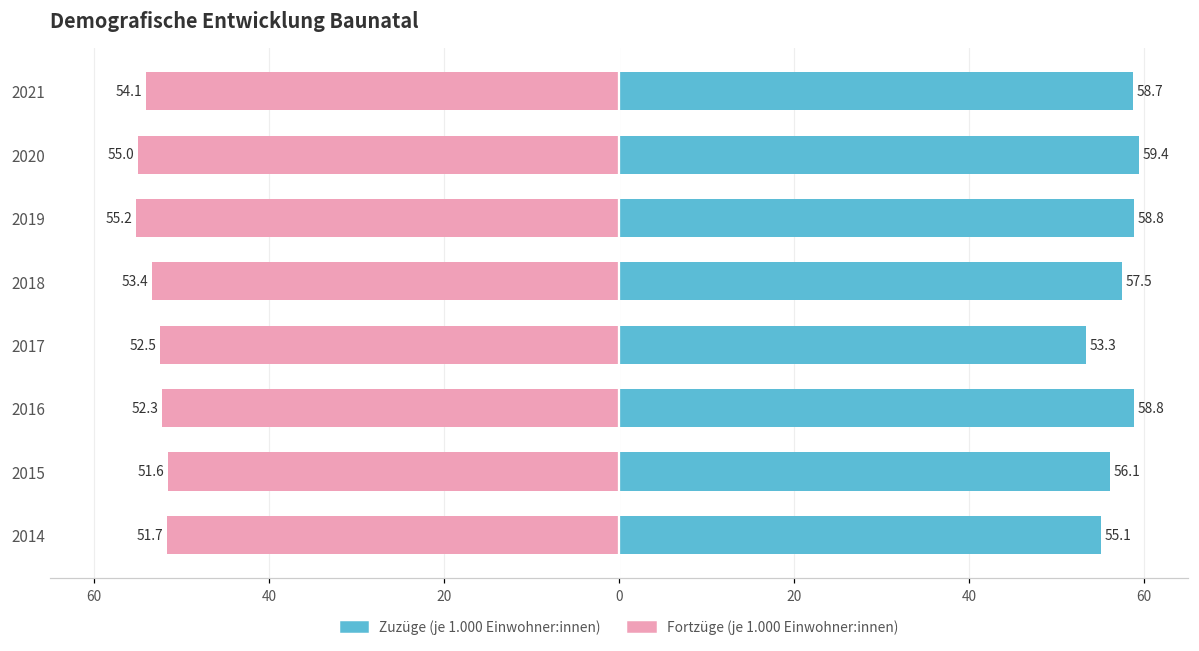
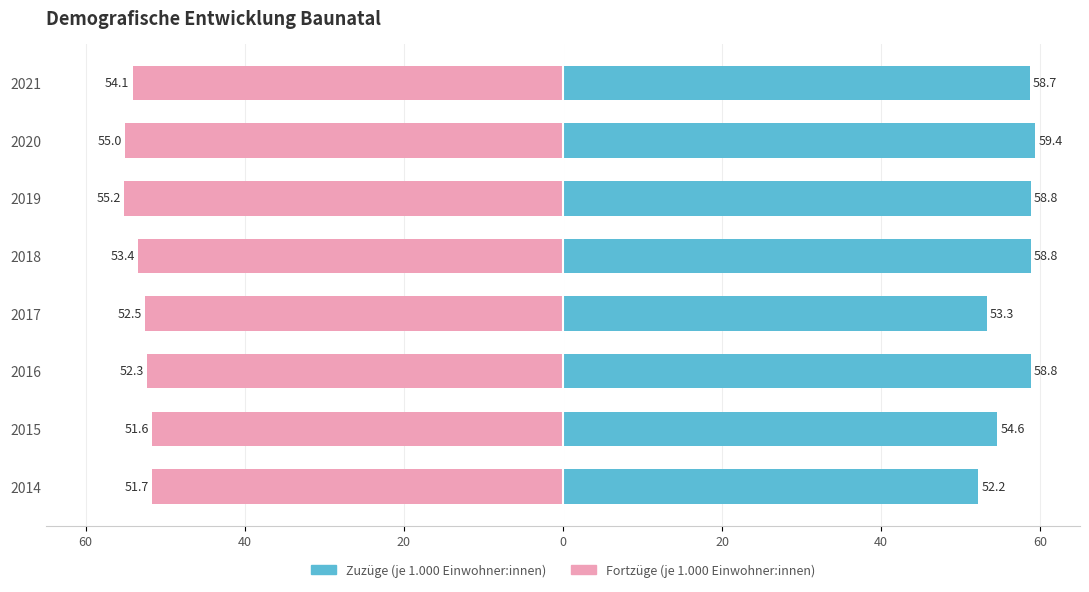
  {
    "Zuzüge (je 1.000 Einwohner:innen)": {
      "2021": 58.7,
      "2020": 59.4,
      "2019": 58.8,
-     "2018": 57.5,
+     "2018": 58.8,
      "2017": 53.3,
      "2016": 58.8,
-     "2015": 56.1,
-     "2014": 55.1
+     "2015": 54.6,
+     "2014": 52.2
    }
  }
